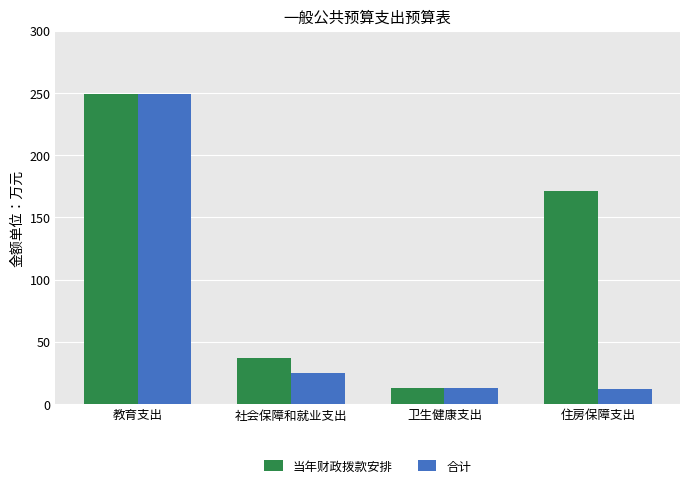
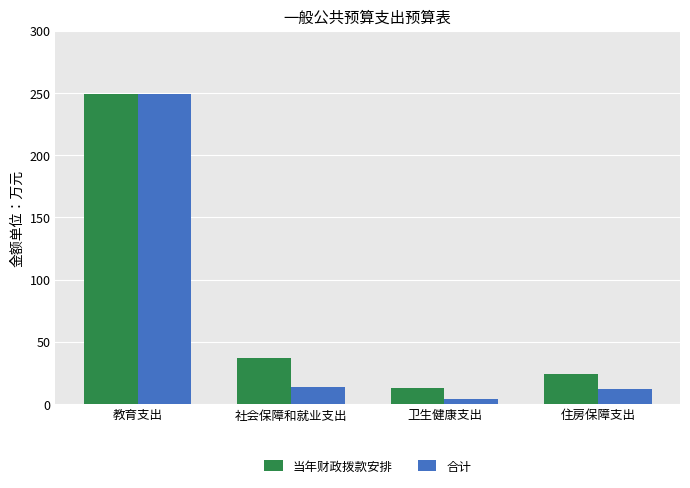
  {
    "当年财政拨款安排": {
      "教育支出": 250,
      "社会保障和就业支出": 37,
      "卫生健康支出": 12,
-     "住房保障支出": 171
+     "住房保障支出": 24
    },
    "合计": {
      "教育支出": 250,
-     "社会保障和就业支出": 25,
-     "卫生健康支出": 12,
+     "社会保障和就业支出": 14,
+     "卫生健康支出": 4,
      "住房保障支出": 12
    }
  }
